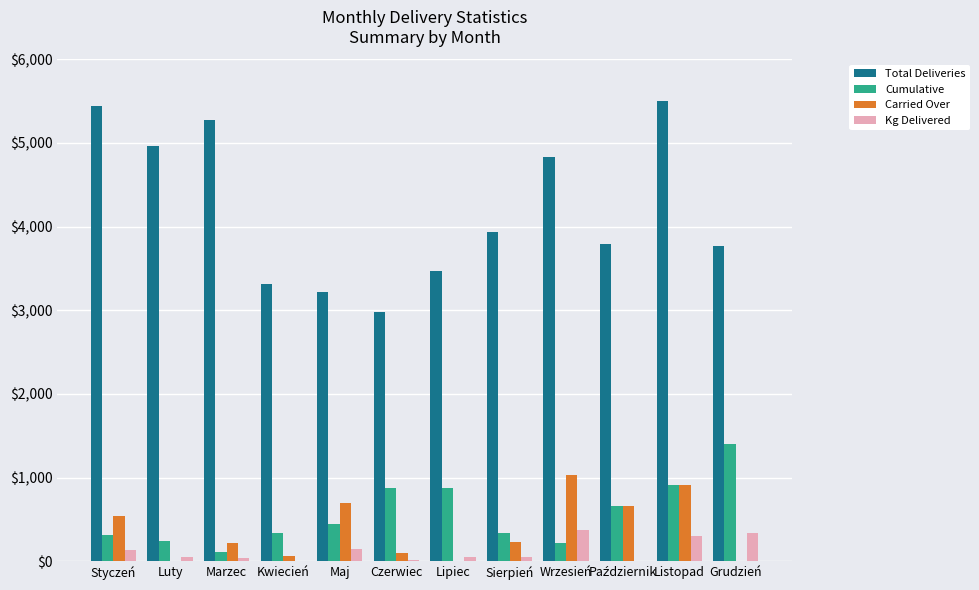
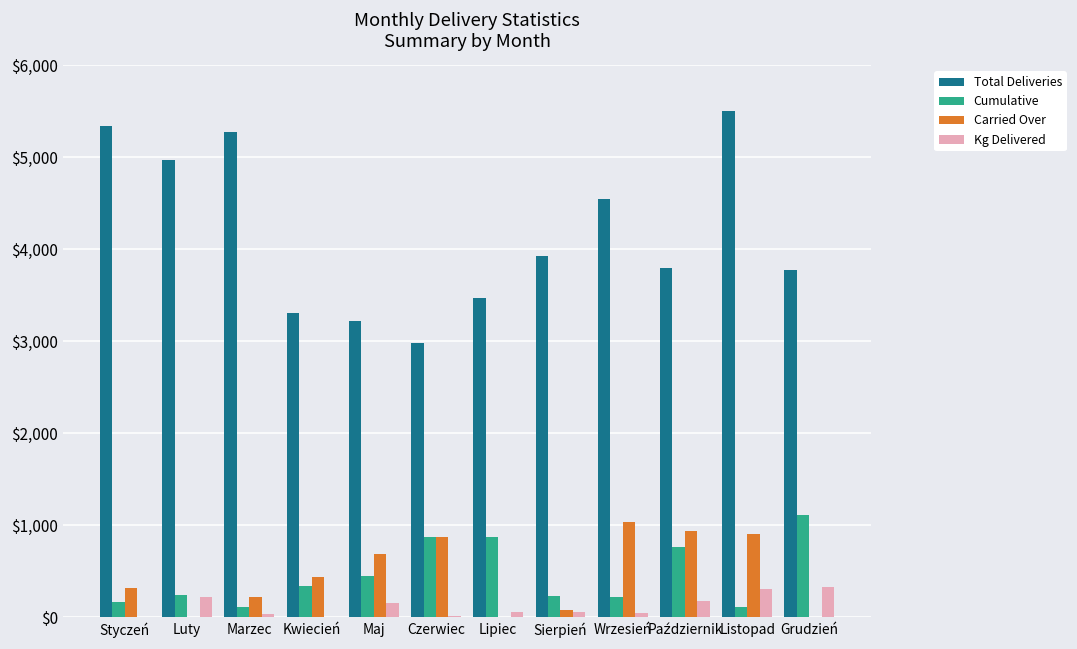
  {
    "Total Deliveries": {
-     "Styczeń": "$5,400",
+     "Styczeń": "$5,300",
      "Luty": "$5,000",
      "Marzec": "$5,300",
      "Kwiecień": "$3,300",
      "Maj": "$3,200",
      "Czerwiec": "$3,000",
      "Lipiec": "$3,500",
      "Sierpień": "$3,900",
-     "Wrzesień": "$4,800",
+     "Wrzesień": "$4,500",
      "Październik": "$3,800",
      "Listopad": "$5,500",
      "Grudzień": "$3,800"
    },
    "Cumulative": {
-     "Styczeń": "$300",
+     "Styczeń": "$200",
      "Luty": "$200",
      "Marzec": "$100",
      "Kwiecień": "$300",
      "Maj": "$500",
      "Czerwiec": "$900",
      "Lipiec": "$900",
-     "Sierpień": "$300",
+     "Sierpień": "$200",
      "Wrzesień": "$200",
-     "Październik": "$700",
-     "Listopad": "$900",
-     "Grudzień": "$1,400"
+     "Październik": "$800",
+     "Listopad": "$100",
+     "Grudzień": "$1,100"
    },
    "Carried Over": {
-     "Styczeń": "$500",
+     "Styczeń": "$300",
      "Luty": "$0",
      "Marzec": "$200",
-     "Kwiecień": "$100",
+     "Kwiecień": "$400",
      "Maj": "$700",
-     "Czerwiec": "$100",
+     "Czerwiec": "$900",
      "Lipiec": "$0",
-     "Sierpień": "$200",
+     "Sierpień": "$100",
      "Wrzesień": "$1,000",
-     "Październik": "$700",
+     "Październik": "$900",
      "Listopad": "$900",
      "Grudzień": "$0"
    },
    "Kg Delivered": {
-     "Styczeń": "$100",
-     "Luty": "$100",
+     "Styczeń": "$0",
+     "Luty": "$200",
      "Marzec": "$0",
      "Maj": "$200",
      "Lipiec": "$100",
      "Sierpień": "$100",
-     "Wrzesień": "$400",
-     "Październik": "$0",
+     "Wrzesień": "$0",
+     "Październik": "$200",
      "Listopad": "$300",
      "Grudzień": "$300"
    }
  }
